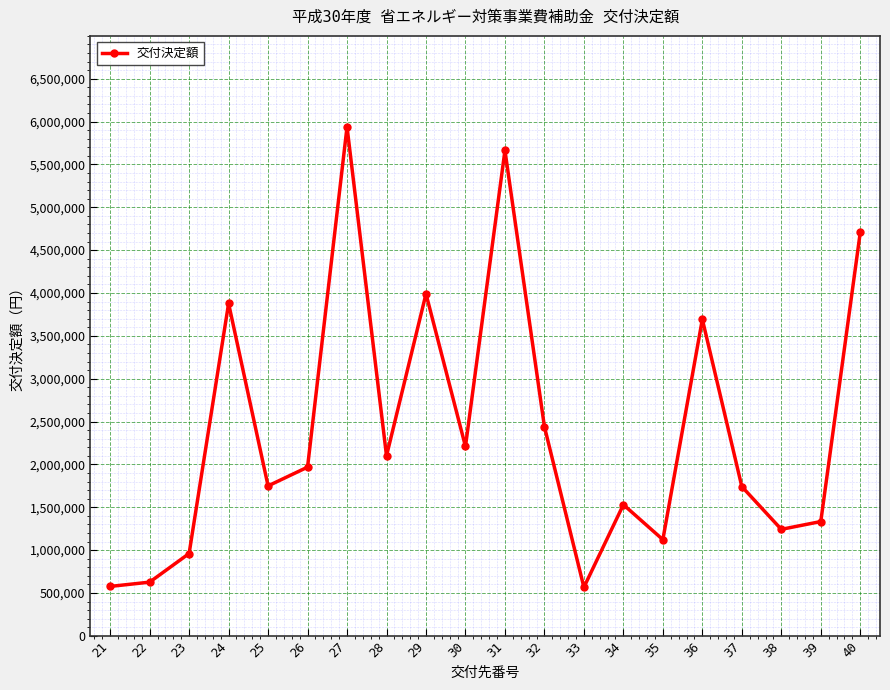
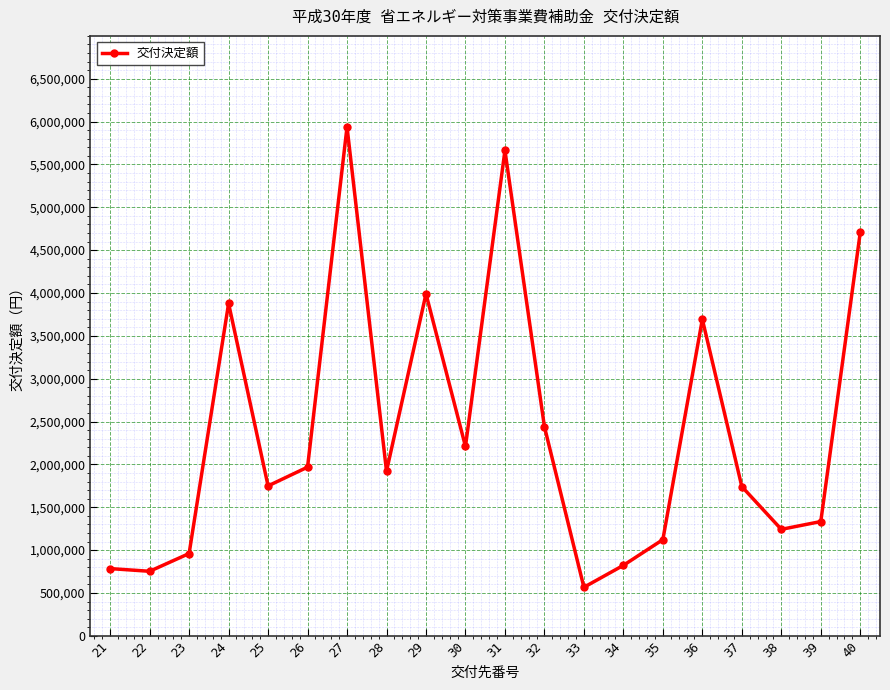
  {
-   "21": "600,000",
-   "22": "600,000",
+   "21": "800,000",
+   "22": "800,000",
    "23": "1,000,000",
    "24": "3,900,000",
    "25": "1,700,000",
    "26": "2,000,000",
    "27": "5,900,000",
-   "28": "2,100,000",
+   "28": "1,900,000",
    "29": "4,000,000",
    "30": "2,200,000",
    "31": "5,700,000",
    "32": "2,400,000",
    "33": "600,000",
-   "34": "1,500,000",
+   "34": "800,000",
    "35": "1,100,000",
    "36": "3,700,000",
    "37": "1,700,000",
    "38": "1,200,000",
    "39": "1,300,000",
    "40": "4,700,000"
  }
